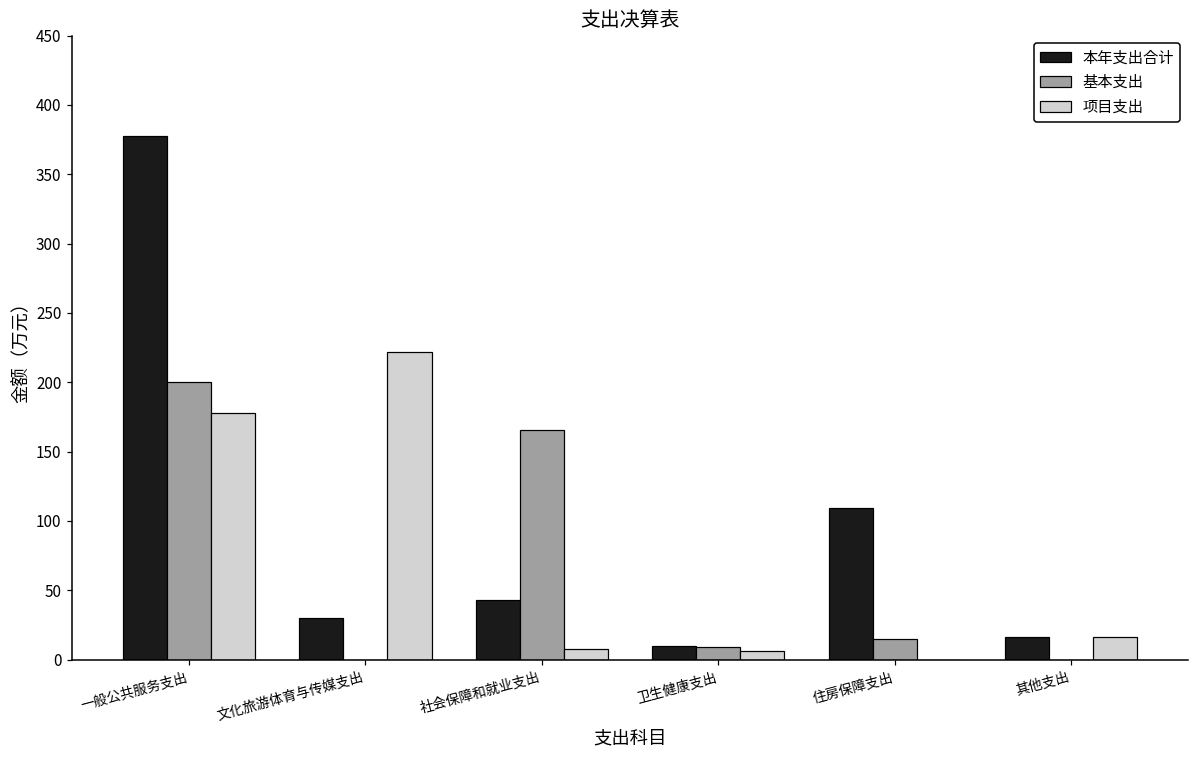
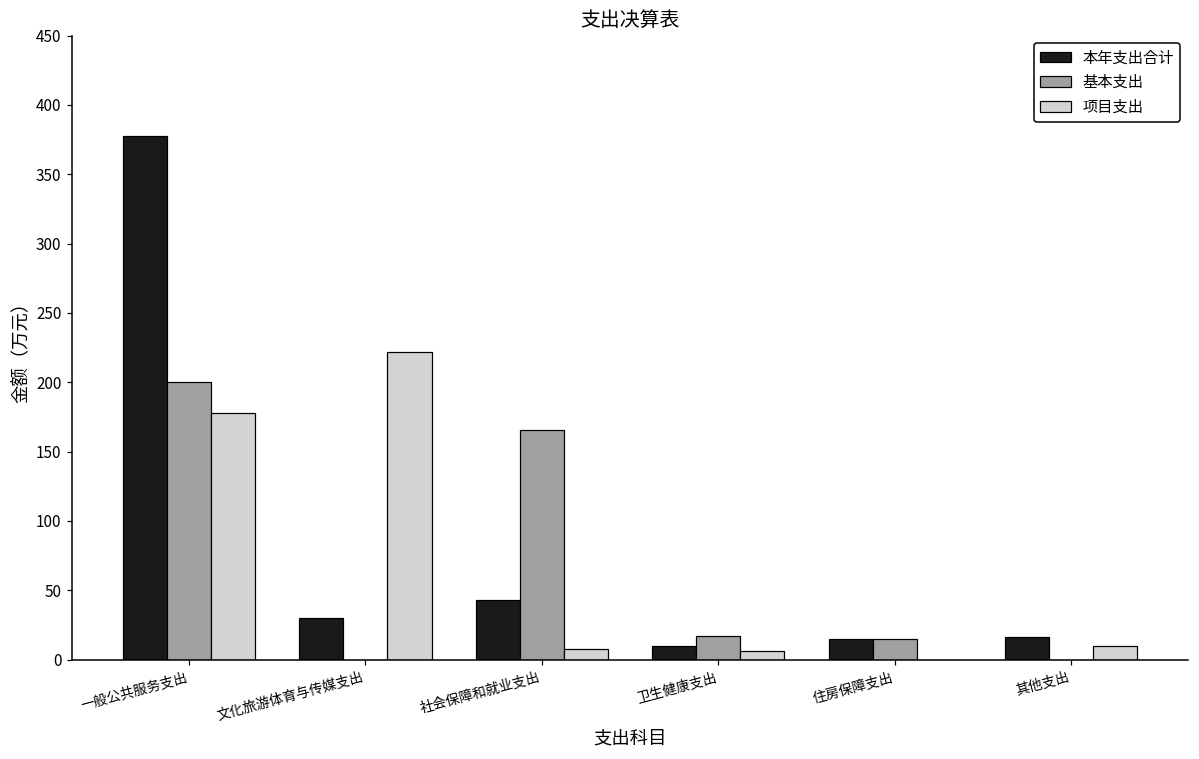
  {
    "本年支出合计": {
      "一般公共服务支出": 377,
      "文化旅游体育与传媒支出": 30,
      "社会保障和就业支出": 43,
      "卫生健康支出": 9,
-     "住房保障支出": 109,
+     "住房保障支出": 15,
      "其他支出": 16
    },
    "基本支出": {
      "一般公共服务支出": 200,
      "文化旅游体育与传媒支出": 0,
      "社会保障和就业支出": 166,
-     "卫生健康支出": 9,
+     "卫生健康支出": 17,
      "住房保障支出": 15,
      "其他支出": 0
    },
    "项目支出": {
      "一般公共服务支出": 178,
      "文化旅游体育与传媒支出": 222,
      "社会保障和就业支出": 8,
      "卫生健康支出": 6,
      "住房保障支出": 0,
-     "其他支出": 16
+     "其他支出": 10
    }
  }
